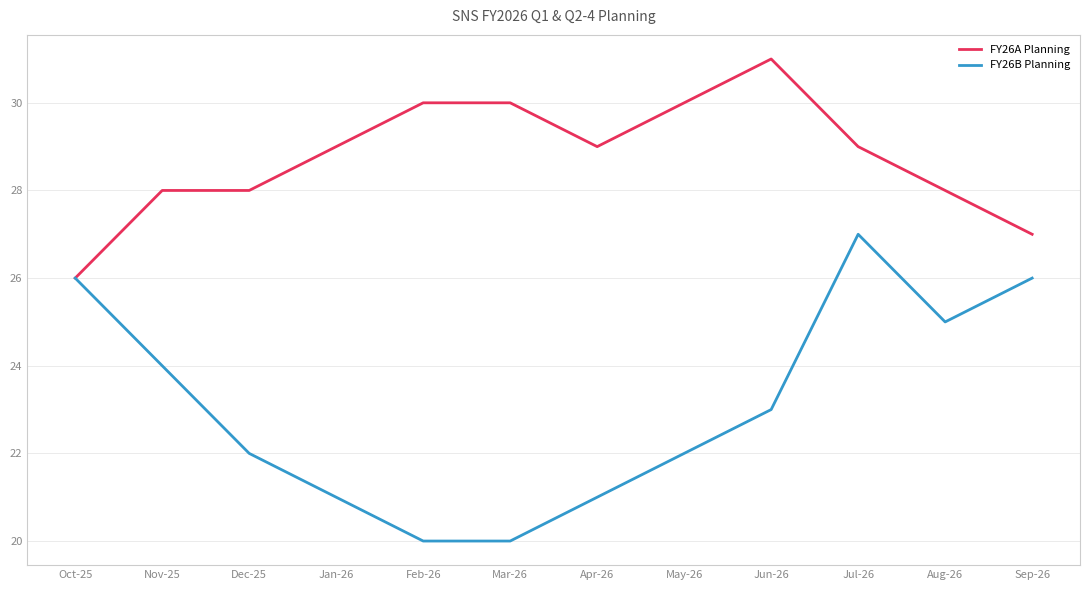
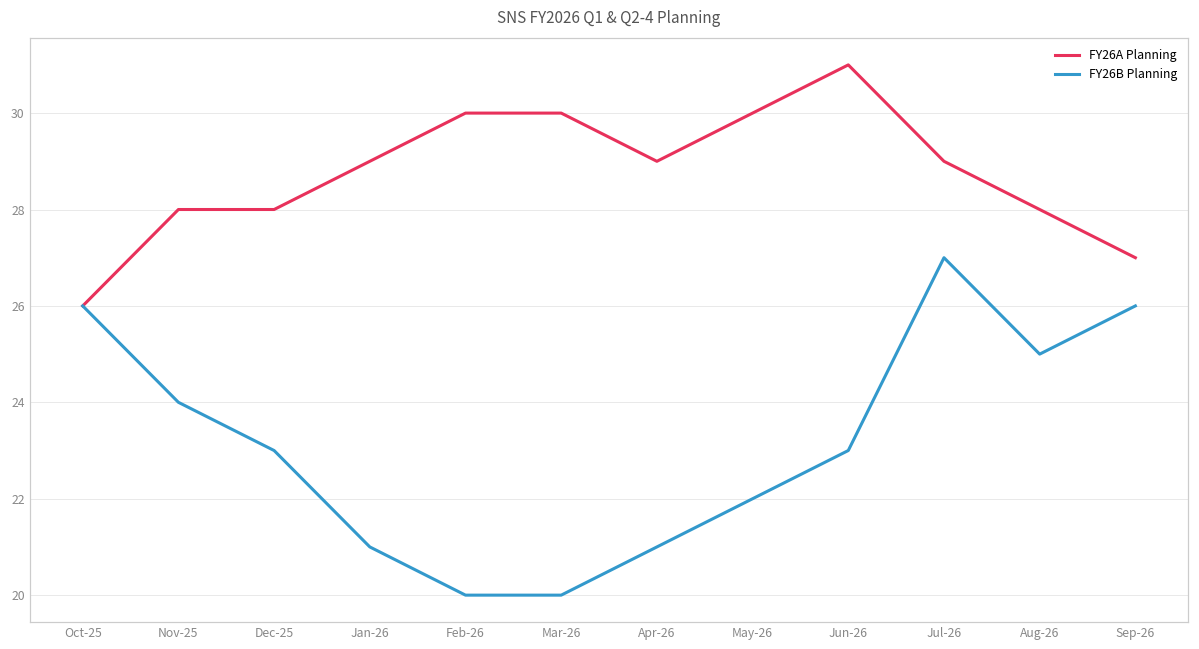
  {
    "FY26A Planning": {
      "Nov-25": 28,
      "Dec-25": 28,
      "Jan-26": 29,
      "Feb-26": 30,
      "Mar-26": 30,
      "Apr-26": 29,
      "May-26": 30,
      "Jun-26": 31,
      "Jul-26": 29,
      "Aug-26": 28,
      "Sep-26": 27
    },
    "FY26B Planning": {
      "Nov-25": 24,
-     "Dec-25": 22,
+     "Dec-25": 23,
      "Jan-26": 21,
      "Feb-26": 20,
      "Mar-26": 20,
      "Apr-26": 21,
      "May-26": 22,
      "Jun-26": 23,
      "Jul-26": 27,
      "Aug-26": 25,
      "Sep-26": 26
    }
  }
